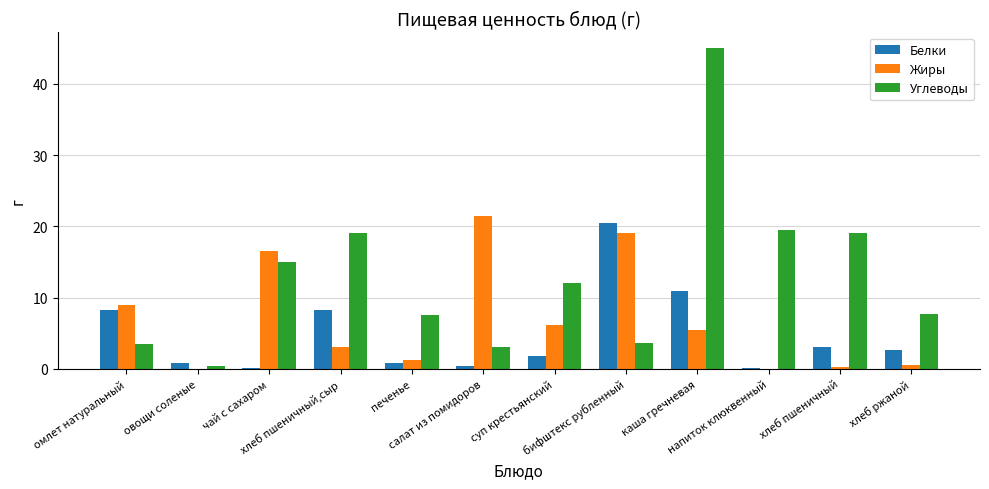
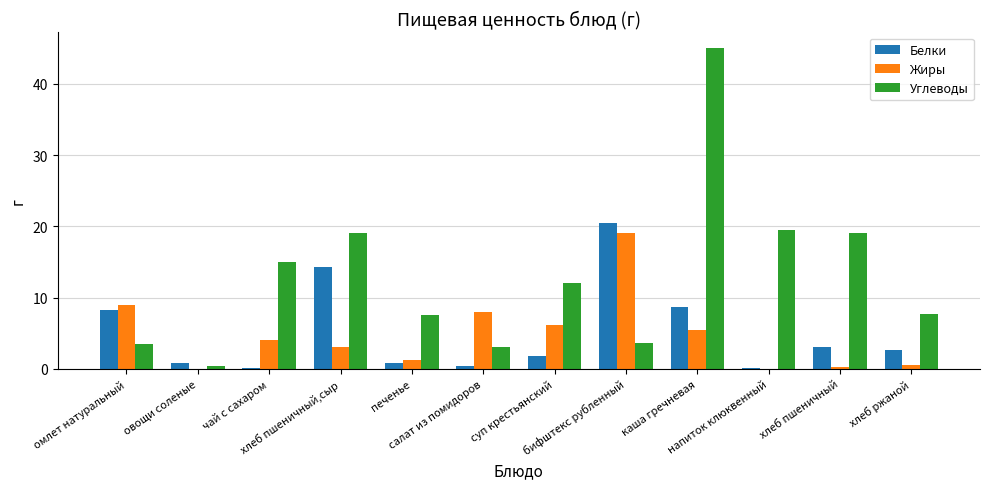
  {
    "Белки": {
      "омлет натуральный": 8,
      "овощи соленые": 1,
-     "хлеб пшеничный,сыр": 8,
+     "хлеб пшеничный,сыр": 14,
      "печенье": 1,
      "салат из помидоров": 0,
      "суп крестьянский": 2,
      "бифштекс рубленный": 20,
-     "каша гречневая": 11,
+     "каша гречневая": 9,
      "хлеб пшеничный": 3,
      "хлеб ржаной": 3
    },
    "Жиры": {
      "омлет натуральный": 9,
      "овощи соленые": 0,
-     "чай с сахаром": 17,
+     "чай с сахаром": 4,
      "хлеб пшеничный,сыр": 3,
      "печенье": 1,
-     "салат из помидоров": 21,
+     "салат из помидоров": 8,
      "суп крестьянский": 6,
      "бифштекс рубленный": 19,
      "каша гречневая": 5,
      "напиток клюквенный": 0,
      "хлеб ржаной": 1
    },
    "Углеводы": {
      "омлет натуральный": 4,
      "овощи соленые": 0,
      "чай с сахаром": 15,
      "хлеб пшеничный,сыр": 19,
      "печенье": 8,
      "салат из помидоров": 3,
      "суп крестьянский": 12,
      "бифштекс рубленный": 4,
      "каша гречневая": 45,
      "напиток клюквенный": 20,
      "хлеб пшеничный": 19,
      "хлеб ржаной": 8
    }
  }
